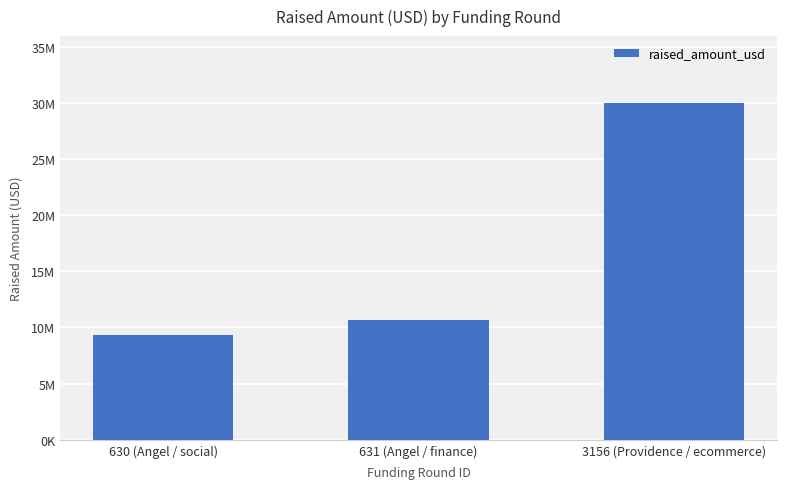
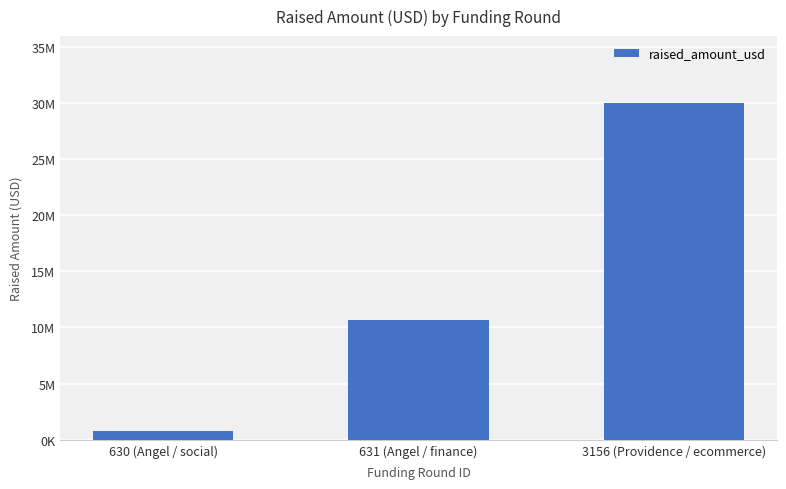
  {
-   "630 (Angel / social)": 9300000,
+   "630 (Angel / social)": 800000,
    "631 (Angel / finance)": 10700000,
    "3156 (Providence / ecommerce)": 30000000
  }
